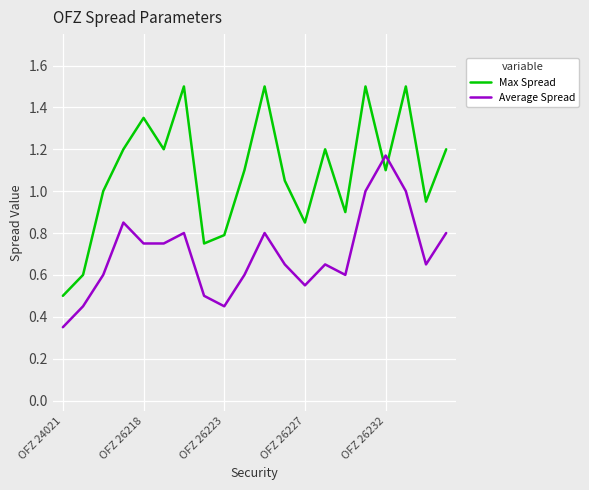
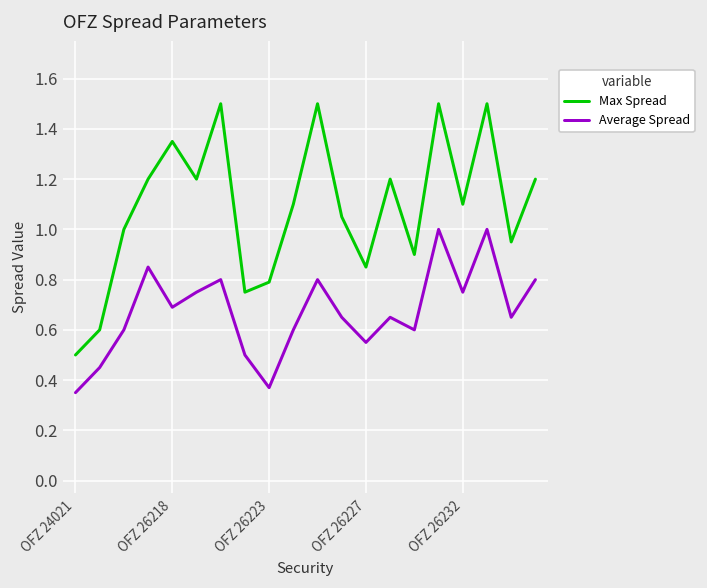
  {
    "Max Spread": {
      "OFZ 24021": 0.50,
      "OFZ 26218": 1.35,
      "OFZ 26223": 0.79,
      "OFZ 26227": 0.85,
      "OFZ 26232": 1.10
    },
    "Average Spread": {
      "OFZ 24021": 0.35,
-     "OFZ 26218": 0.75,
-     "OFZ 26223": 0.45,
+     "OFZ 26218": 0.69,
+     "OFZ 26223": 0.37,
      "OFZ 26227": 0.55,
-     "OFZ 26232": 1.17
+     "OFZ 26232": 0.75
    }
  }
